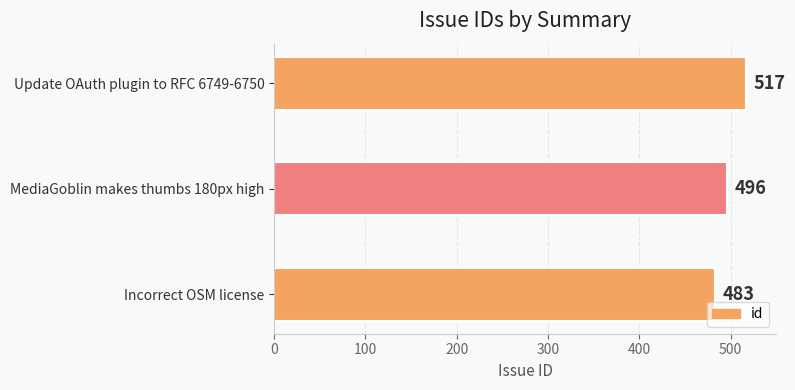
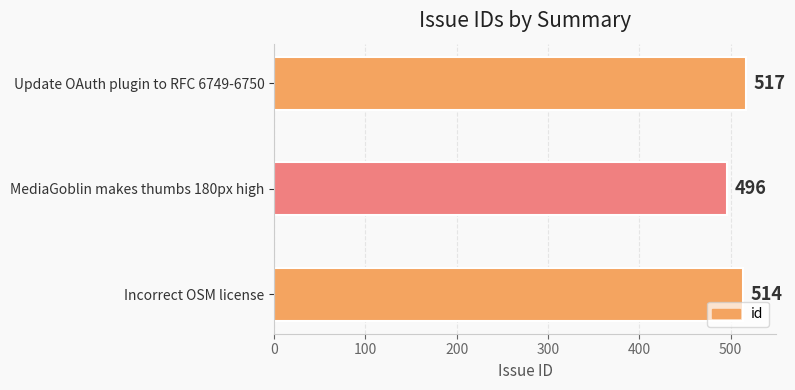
  {
    "Update OAuth plugin to RFC 6749-6750": 517,
    "MediaGoblin makes thumbs 180px high": 496,
-   "Incorrect OSM license": 483
+   "Incorrect OSM license": 514
  }
